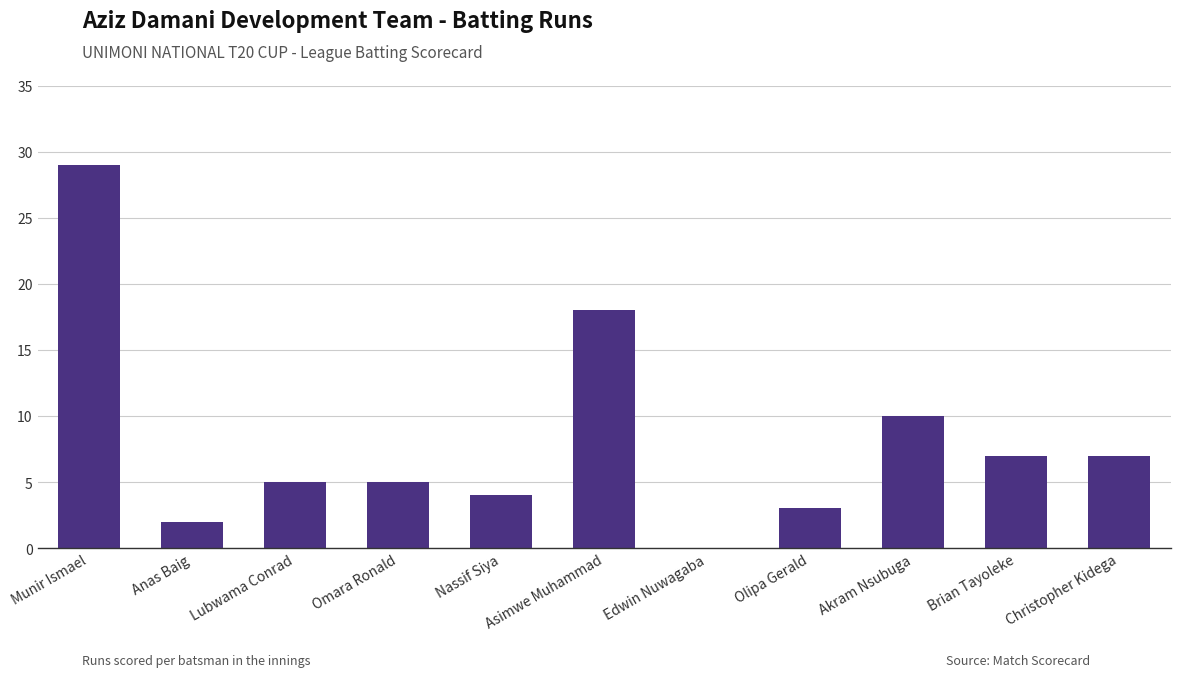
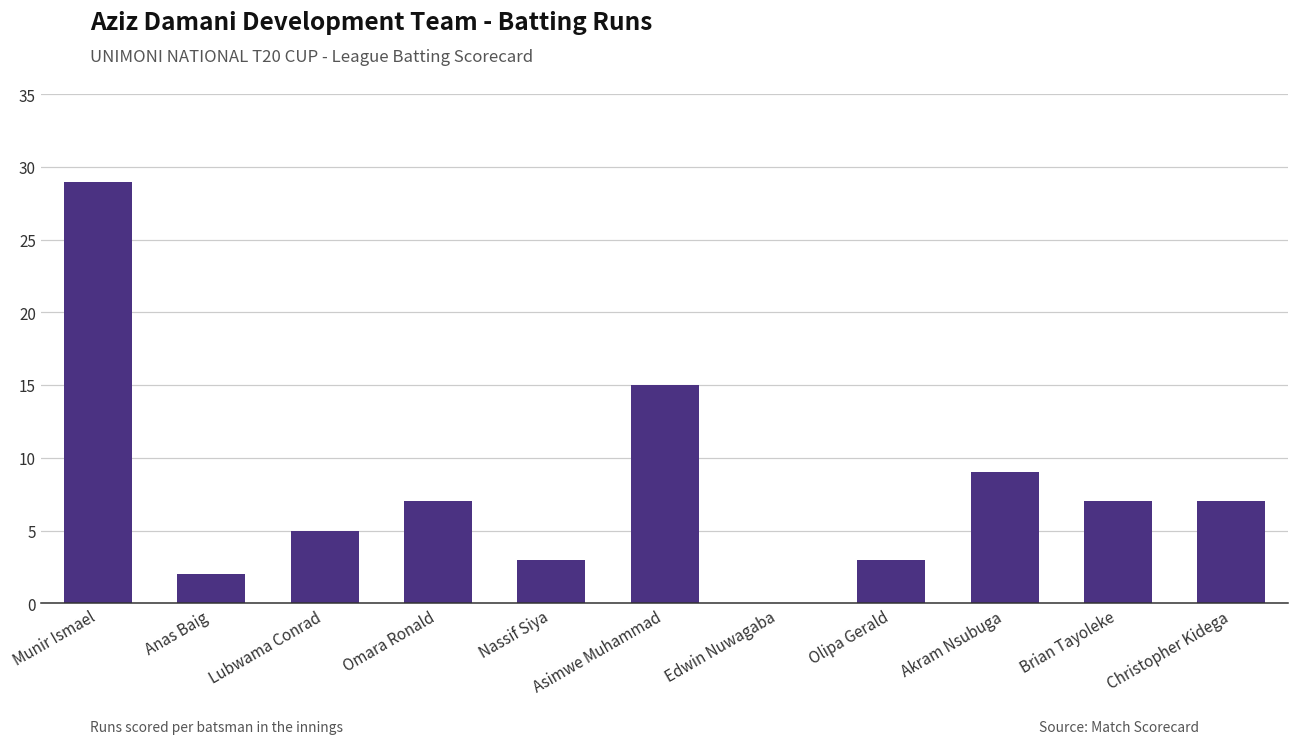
  {
    "Munir Ismael": 29,
    "Anas Baig": 2,
    "Lubwama Conrad": 5,
-   "Omara Ronald": 5,
-   "Nassif Siya": 4,
-   "Asimwe Muhammad": 18,
+   "Omara Ronald": 7,
+   "Nassif Siya": 3,
+   "Asimwe Muhammad": 15,
    "Edwin Nuwagaba": 0,
    "Olipa Gerald": 3,
-   "Akram Nsubuga": 10,
+   "Akram Nsubuga": 9,
    "Brian Tayoleke": 7,
    "Christopher Kidega": 7
  }
